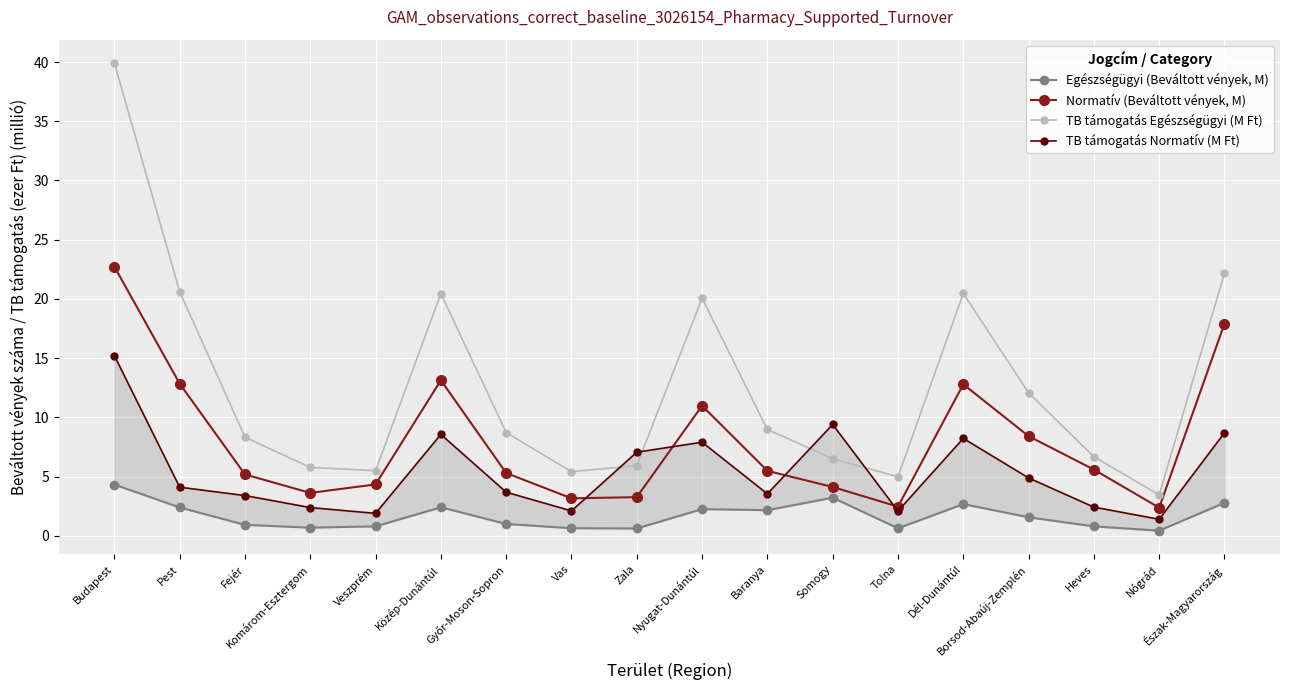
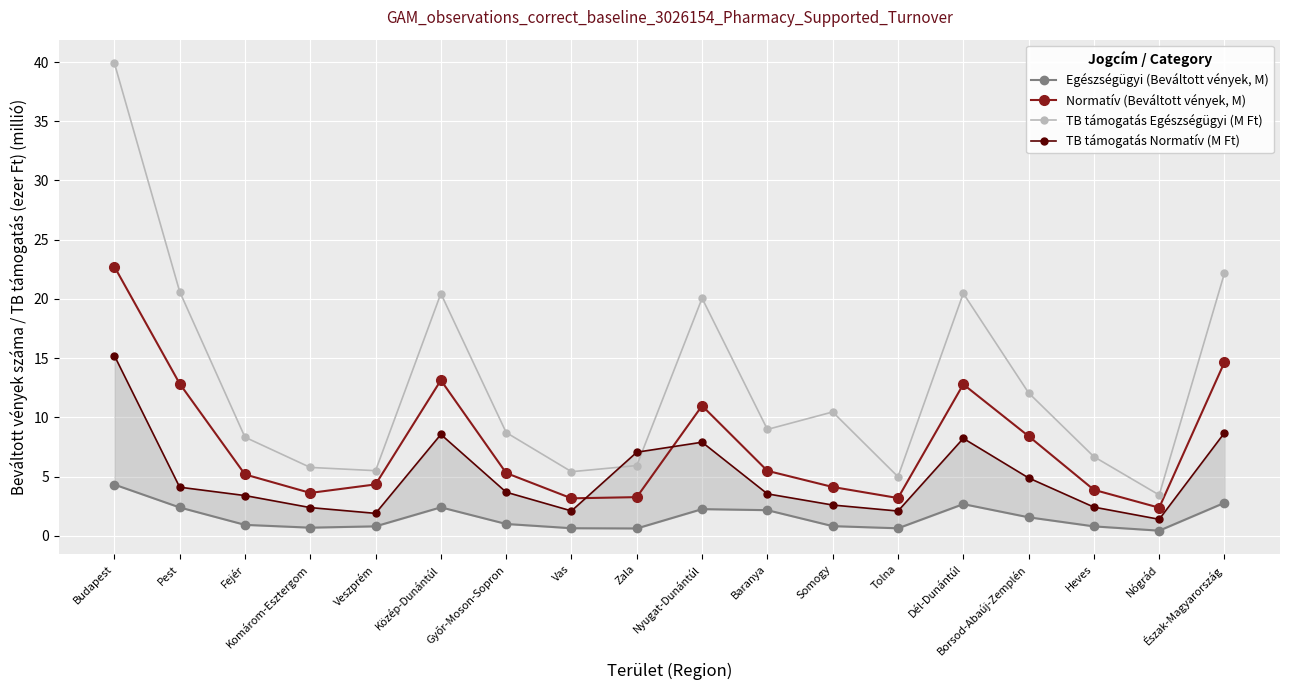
  {
    "Egészségügyi (Beváltott vények, M)": {
      "Budapest": 4.3,
      "Pest": 2.4,
      "Fejér": 0.9,
      "Komárom-Esztergom": 0.7,
      "Veszprém": 0.8,
      "Közép-Dunántúl": 2.4,
      "Győr-Moson-Sopron": 1.0,
      "Vas": 0.6,
      "Zala": 0.6,
      "Nyugat-Dunántúl": 2.2,
      "Baranya": 2.2,
-     "Somogy": 3.2,
+     "Somogy": 0.8,
      "Tolna": 0.6,
      "Dél-Dunántúl": 2.7,
      "Borsod-Abaúj-Zemplén": 1.6,
      "Heves": 0.8,
      "Nógrád": 0.4,
      "Észak-Magyarország": 2.8
    },
    "Normatív (Beváltott vények, M)": {
      "Budapest": 22.7,
      "Pest": 12.8,
      "Fejér": 5.2,
      "Komárom-Esztergom": 3.6,
      "Veszprém": 4.3,
      "Közép-Dunántúl": 13.1,
      "Győr-Moson-Sopron": 5.3,
      "Vas": 3.2,
      "Zala": 3.3,
      "Nyugat-Dunántúl": 11.0,
      "Baranya": 5.5,
      "Somogy": 4.1,
-     "Tolna": 2.5,
+     "Tolna": 3.2,
      "Dél-Dunántúl": 12.8,
      "Borsod-Abaúj-Zemplén": 8.4,
-     "Heves": 5.6,
+     "Heves": 3.9,
      "Nógrád": 2.4,
-     "Észak-Magyarország": 17.9
+     "Észak-Magyarország": 14.7
    },
    "TB támogatás Egészségügyi (M Ft)": {
      "Budapest": 39.9,
      "Pest": 20.6,
      "Fejér": 8.3,
      "Komárom-Esztergom": 5.8,
      "Veszprém": 5.5,
      "Közép-Dunántúl": 20.5,
      "Győr-Moson-Sopron": 8.7,
      "Vas": 5.4,
      "Zala": 5.9,
      "Nyugat-Dunántúl": 20.1,
      "Baranya": 9.0,
-     "Somogy": 6.5,
+     "Somogy": 10.5,
      "Tolna": 5.0,
      "Dél-Dunántúl": 20.5,
      "Borsod-Abaúj-Zemplén": 12.1,
      "Heves": 6.7,
      "Nógrád": 3.4,
      "Észak-Magyarország": 22.2
    },
    "TB támogatás Normatív (M Ft)": {
      "Budapest": 15.2,
      "Pest": 4.1,
      "Fejér": 3.4,
      "Komárom-Esztergom": 2.4,
      "Veszprém": 1.9,
      "Közép-Dunántúl": 8.6,
      "Győr-Moson-Sopron": 3.7,
      "Vas": 2.1,
      "Zala": 7.1,
      "Nyugat-Dunántúl": 7.9,
      "Baranya": 3.5,
-     "Somogy": 9.4,
+     "Somogy": 2.6,
      "Tolna": 2.1,
      "Dél-Dunántúl": 8.2,
      "Borsod-Abaúj-Zemplén": 4.9,
      "Heves": 2.4,
      "Nógrád": 1.4,
      "Észak-Magyarország": 8.7
    }
  }
